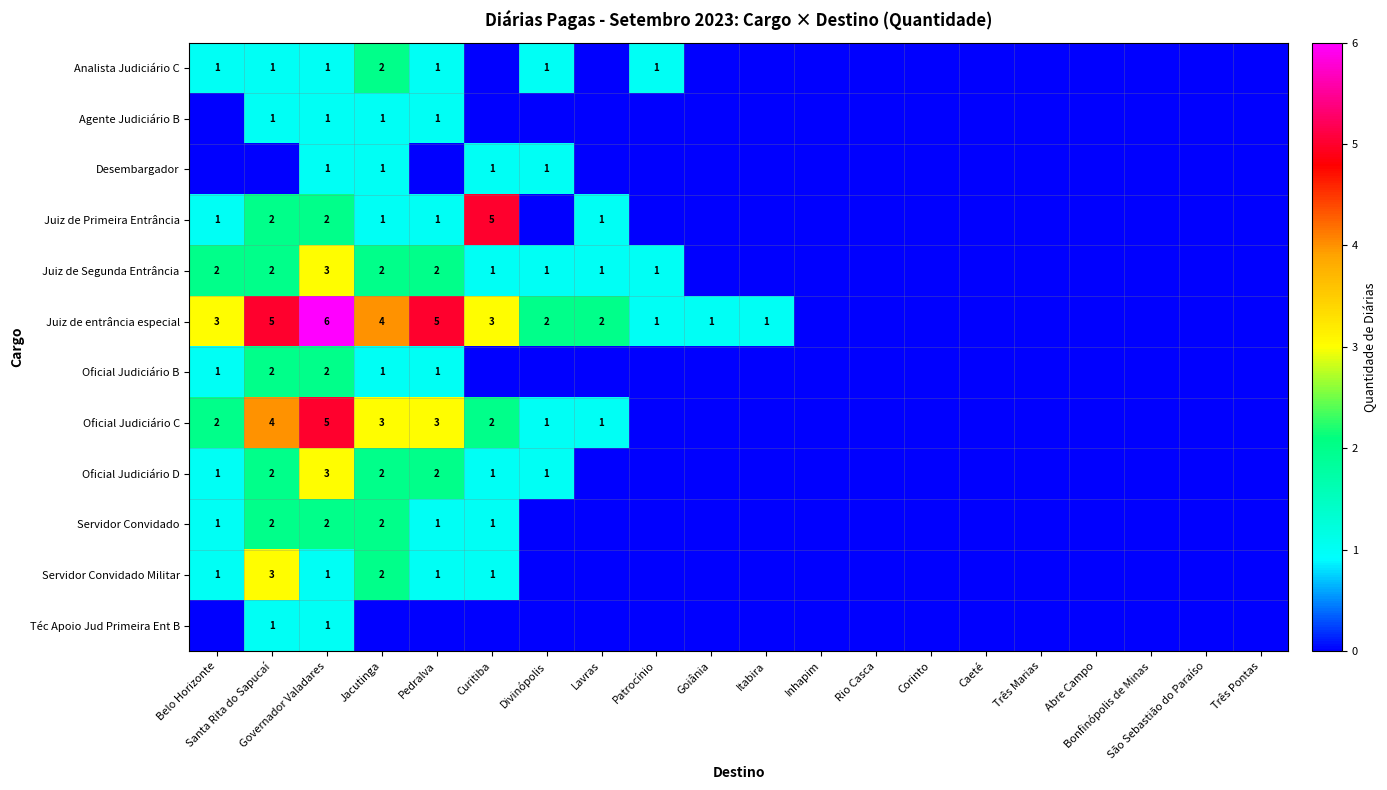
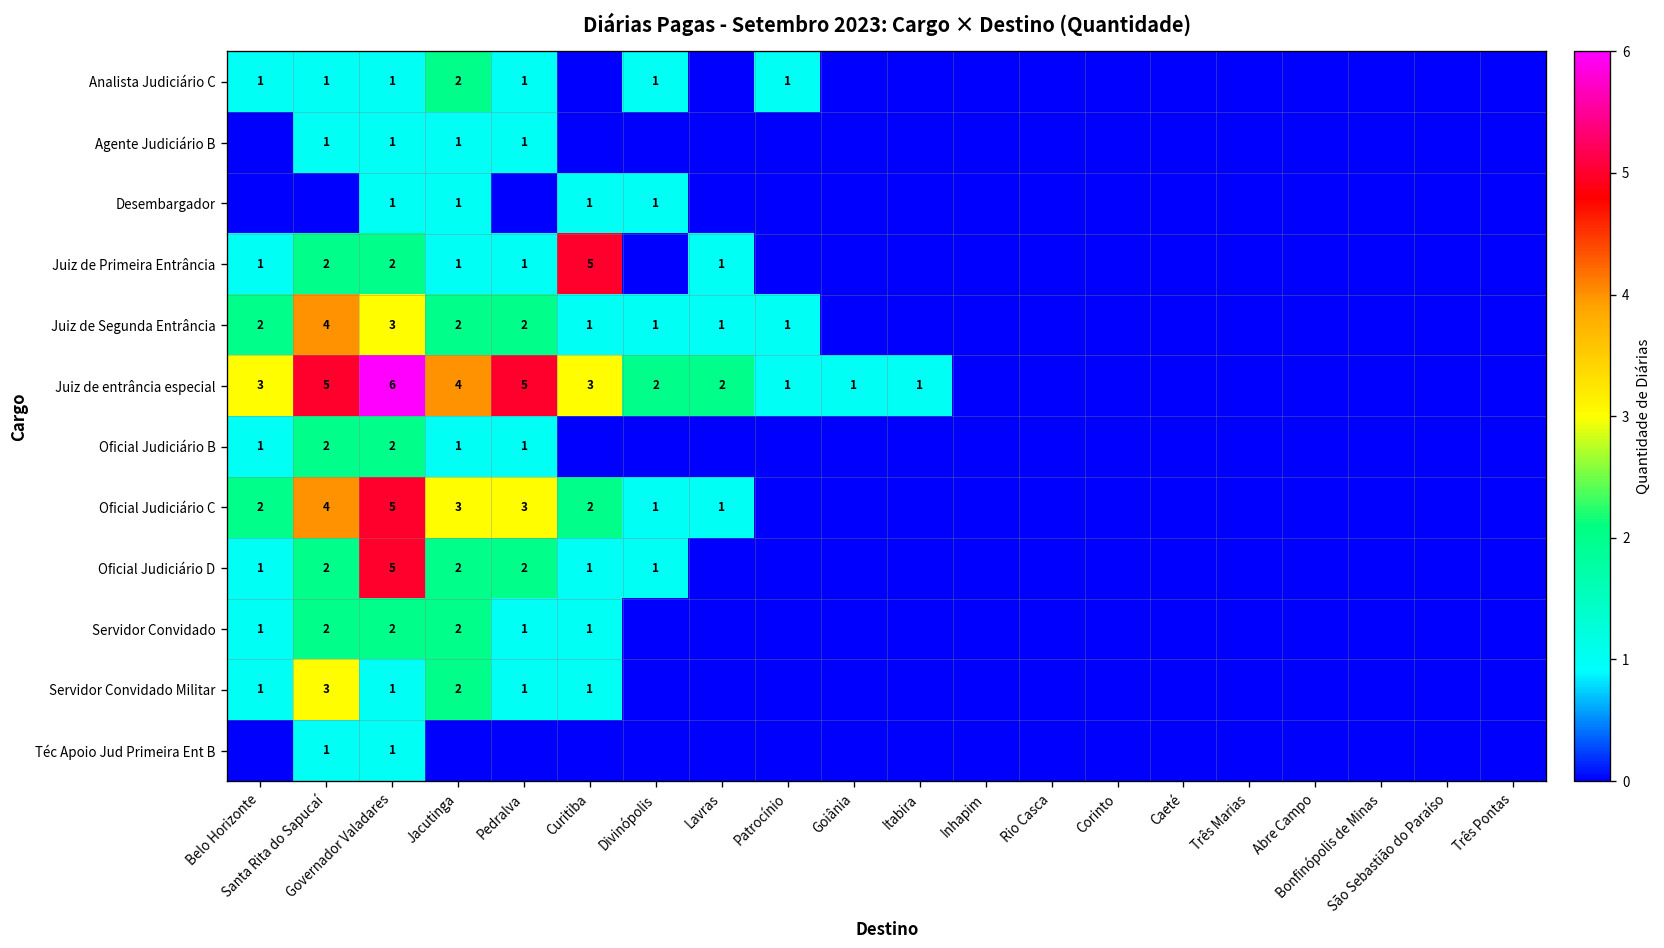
  {
    "Analista Judiciário C": {
      "Belo Horizonte": 1,
      "Santa Rita do Sapucaí": 1,
      "Governador Valadares": 1,
      "Jacutinga": 2,
      "Pedralva": 1,
      "Divinópolis": 1,
      "Patrocínio": 1
    },
    "Agente Judiciário B": {
      "Santa Rita do Sapucaí": 1,
      "Governador Valadares": 1,
      "Jacutinga": 1,
      "Pedralva": 1
    },
    "Desembargador": {
      "Governador Valadares": 1,
      "Jacutinga": 1,
      "Curitiba": 1,
      "Divinópolis": 1
    },
    "Juiz de Primeira Entrância": {
      "Belo Horizonte": 1,
      "Santa Rita do Sapucaí": 2,
      "Governador Valadares": 2,
      "Jacutinga": 1,
      "Pedralva": 1,
      "Curitiba": 5,
      "Lavras": 1
    },
    "Juiz de Segunda Entrância": {
      "Belo Horizonte": 2,
-     "Santa Rita do Sapucaí": 2,
+     "Santa Rita do Sapucaí": 4,
      "Governador Valadares": 3,
      "Jacutinga": 2,
      "Pedralva": 2,
      "Curitiba": 1,
      "Divinópolis": 1,
      "Lavras": 1,
      "Patrocínio": 1
    },
    "Juiz de entrância especial": {
      "Belo Horizonte": 3,
      "Santa Rita do Sapucaí": 5,
      "Governador Valadares": 6,
      "Jacutinga": 4,
      "Pedralva": 5,
      "Curitiba": 3,
      "Divinópolis": 2,
      "Lavras": 2,
      "Patrocínio": 1,
      "Goiânia": 1,
      "Itabira": 1
    },
    "Oficial Judiciário B": {
      "Belo Horizonte": 1,
      "Santa Rita do Sapucaí": 2,
      "Governador Valadares": 2,
      "Jacutinga": 1,
      "Pedralva": 1
    },
    "Oficial Judiciário C": {
      "Belo Horizonte": 2,
      "Santa Rita do Sapucaí": 4,
      "Governador Valadares": 5,
      "Jacutinga": 3,
      "Pedralva": 3,
      "Curitiba": 2,
      "Divinópolis": 1,
      "Lavras": 1
    },
    "Oficial Judiciário D": {
      "Belo Horizonte": 1,
      "Santa Rita do Sapucaí": 2,
-     "Governador Valadares": 3,
+     "Governador Valadares": 5,
      "Jacutinga": 2,
      "Pedralva": 2,
      "Curitiba": 1,
      "Divinópolis": 1
    },
    "Servidor Convidado": {
      "Belo Horizonte": 1,
      "Santa Rita do Sapucaí": 2,
      "Governador Valadares": 2,
      "Jacutinga": 2,
      "Pedralva": 1,
      "Curitiba": 1
    },
    "Servidor Convidado Militar": {
      "Belo Horizonte": 1,
      "Santa Rita do Sapucaí": 3,
      "Governador Valadares": 1,
      "Jacutinga": 2,
      "Pedralva": 1,
      "Curitiba": 1
    },
    "Téc Apoio Jud Primeira Ent B": {
      "Santa Rita do Sapucaí": 1,
      "Governador Valadares": 1
    }
  }
